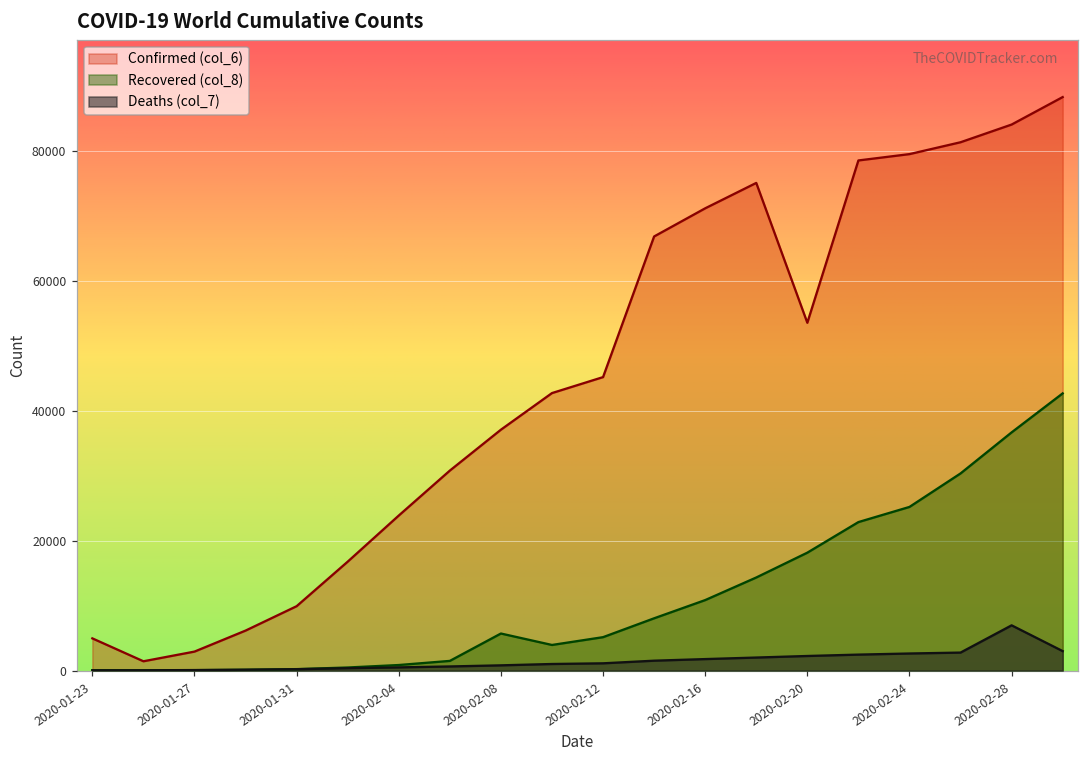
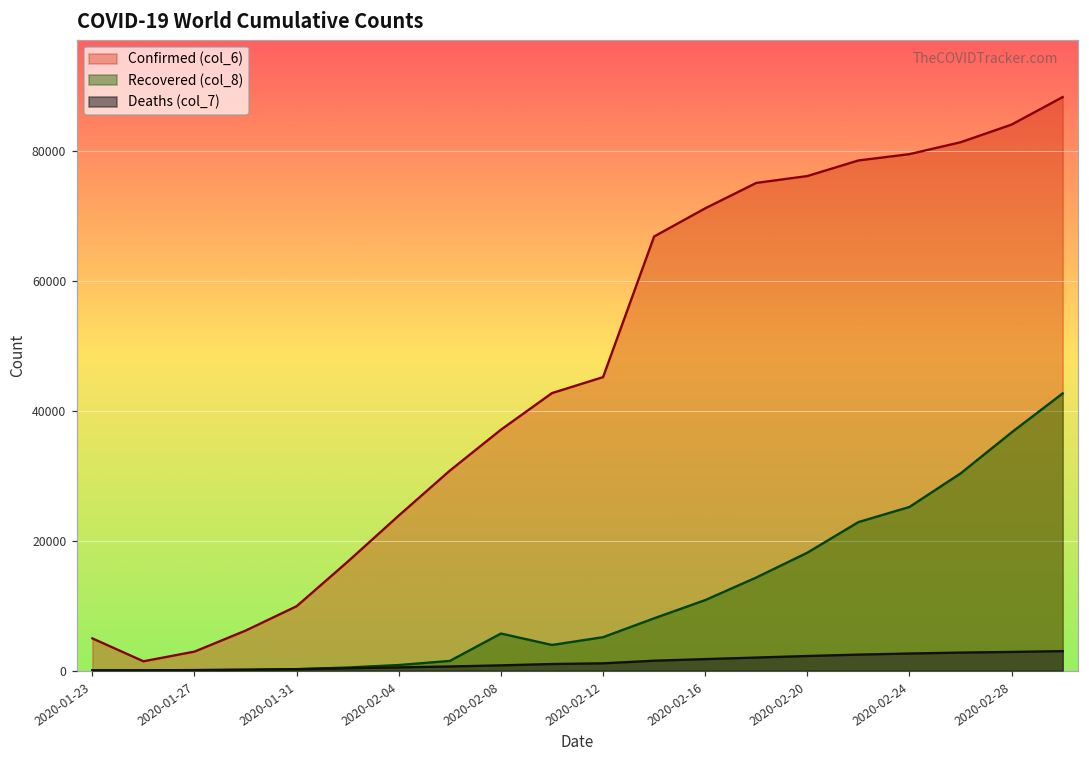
  {
    "Confirmed (col_6)": {
      "2020-01-23": 5000,
      "2020-01-27": 3000,
      "2020-01-31": 10000,
      "2020-02-04": 24000,
      "2020-02-08": 37000,
      "2020-02-12": 45000,
      "2020-02-16": 71000,
-     "2020-02-20": 54000,
+     "2020-02-20": 76000,
      "2020-02-24": 80000,
      "2020-02-28": 84000
    },
    "Recovered (col_8)": {
      "2020-02-08": 6000,
      "2020-02-12": 5000,
      "2020-02-16": 11000,
      "2020-02-20": 18000,
      "2020-02-24": 25000,
      "2020-02-28": 37000
    },
    "Deaths (col_7)": {
      "2020-02-08": 1000,
      "2020-02-12": 1000,
      "2020-02-16": 2000,
      "2020-02-20": 2000,
      "2020-02-24": 3000,
-     "2020-02-28": 7000
+     "2020-02-28": 3000
    }
  }
